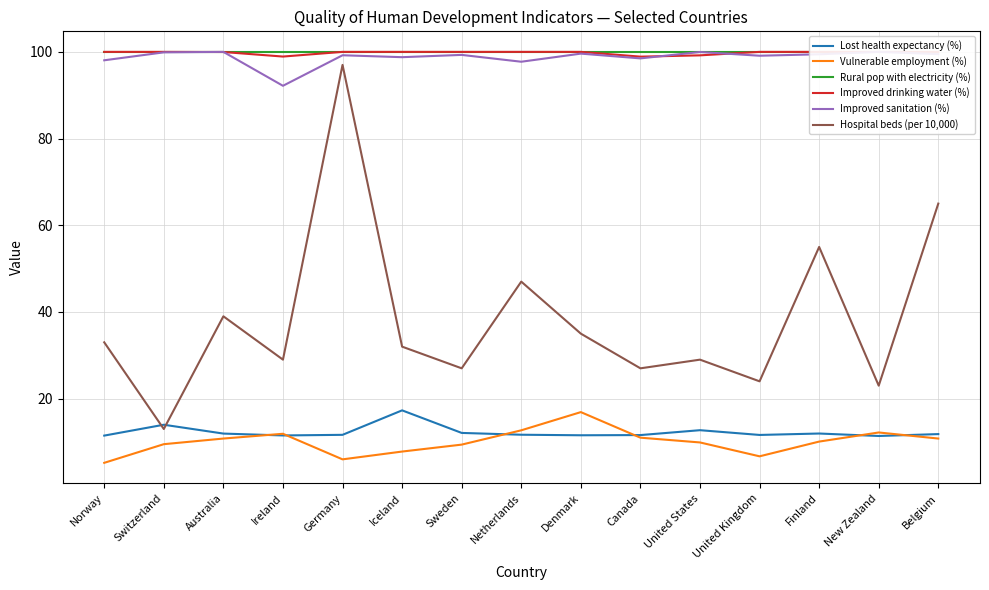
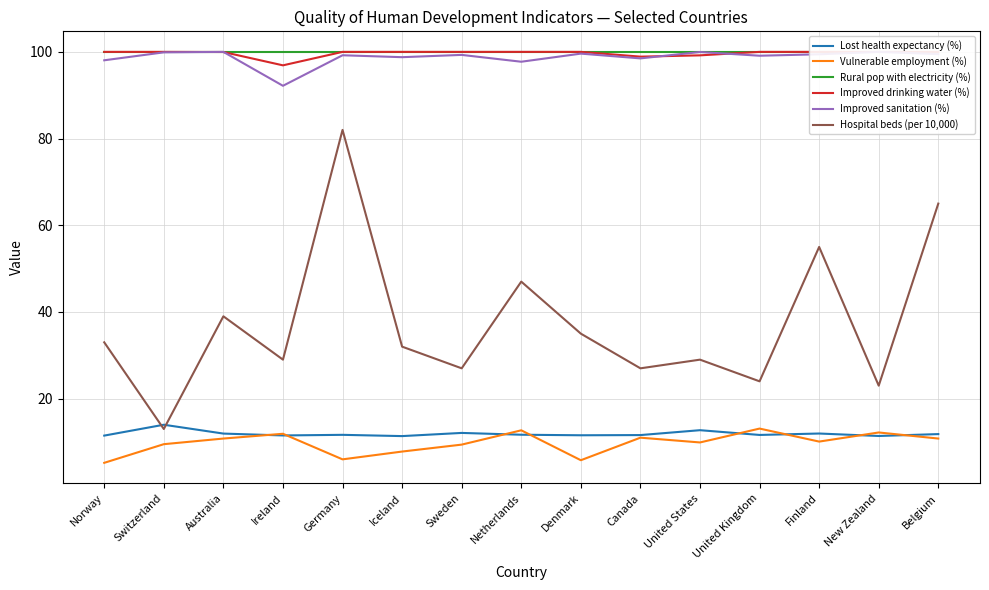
  {
    "Lost health expectancy (%)": {
      "Norway": 11,
      "Switzerland": 14,
      "Australia": 12,
      "Germany": 12,
-     "Iceland": 17,
+     "Iceland": 11,
      "Sweden": 12,
      "Netherlands": 12,
      "Denmark": 12,
      "Canada": 12,
      "United States": 13,
      "United Kingdom": 12,
      "Finland": 12,
      "New Zealand": 11,
      "Belgium": 12
    },
    "Vulnerable employment (%)": {
      "Norway": 5,
      "Switzerland": 10,
      "Australia": 11,
      "Germany": 6,
      "Iceland": 8,
      "Sweden": 9,
      "Netherlands": 13,
-     "Denmark": 17,
+     "Denmark": 6,
      "Canada": 11,
      "United States": 10,
-     "United Kingdom": 7,
+     "United Kingdom": 13,
      "Finland": 10,
      "New Zealand": 12,
      "Belgium": 11
    },
    "Rural pop with electricity (%)": {
      "Ireland": 100,
      "Canada": 100
    },
    "Improved drinking water (%)": {
-     "Ireland": 99,
+     "Ireland": 97,
      "United States": 99
    },
    "Improved sanitation (%)": {
      "Norway": 98,
      "Ireland": 92,
      "Germany": 99,
      "Iceland": 99,
      "Sweden": 99,
      "Netherlands": 98,
      "United Kingdom": 99
    },
    "Hospital beds (per 10,000)": {
      "Norway": 33,
      "Switzerland": 13,
      "Australia": 39,
      "Ireland": 29,
-     "Germany": 97,
+     "Germany": 82,
      "Iceland": 32,
      "Sweden": 27,
      "Netherlands": 47,
      "Denmark": 35,
      "Canada": 27,
      "United States": 29,
      "United Kingdom": 24,
      "Finland": 55,
      "New Zealand": 23,
      "Belgium": 65
    }
  }
